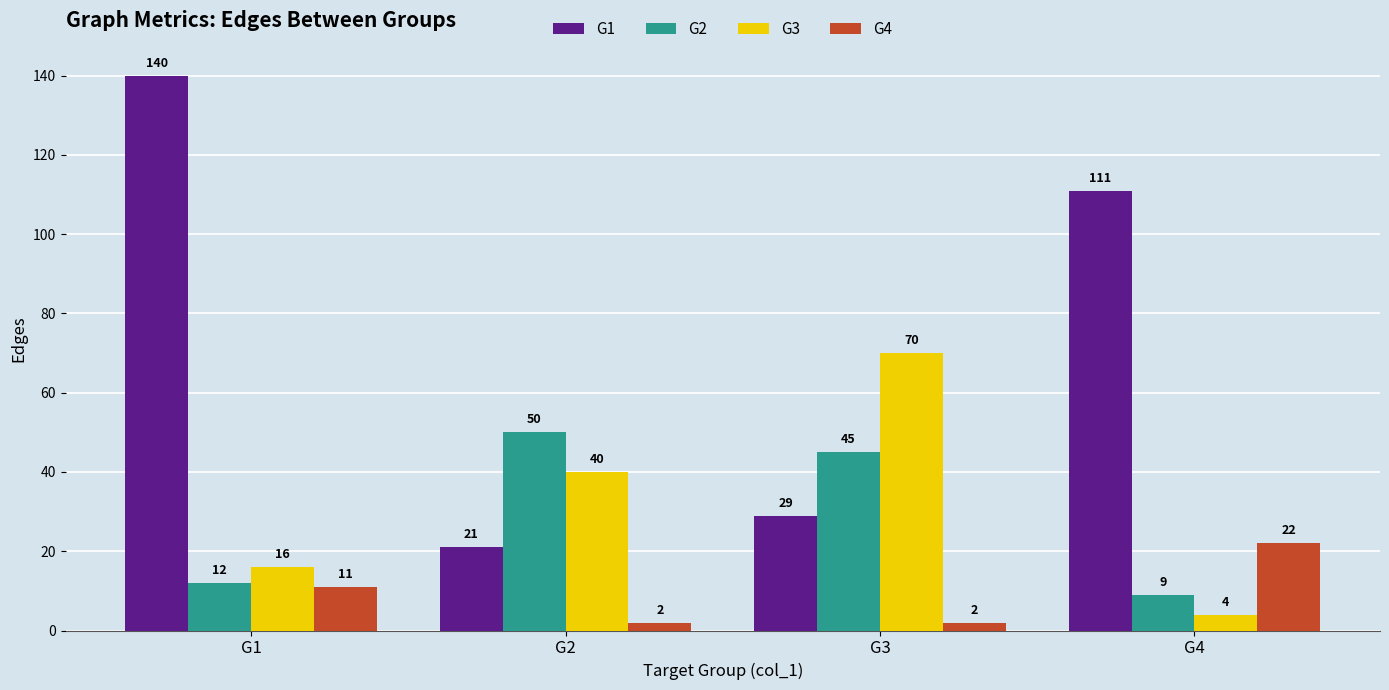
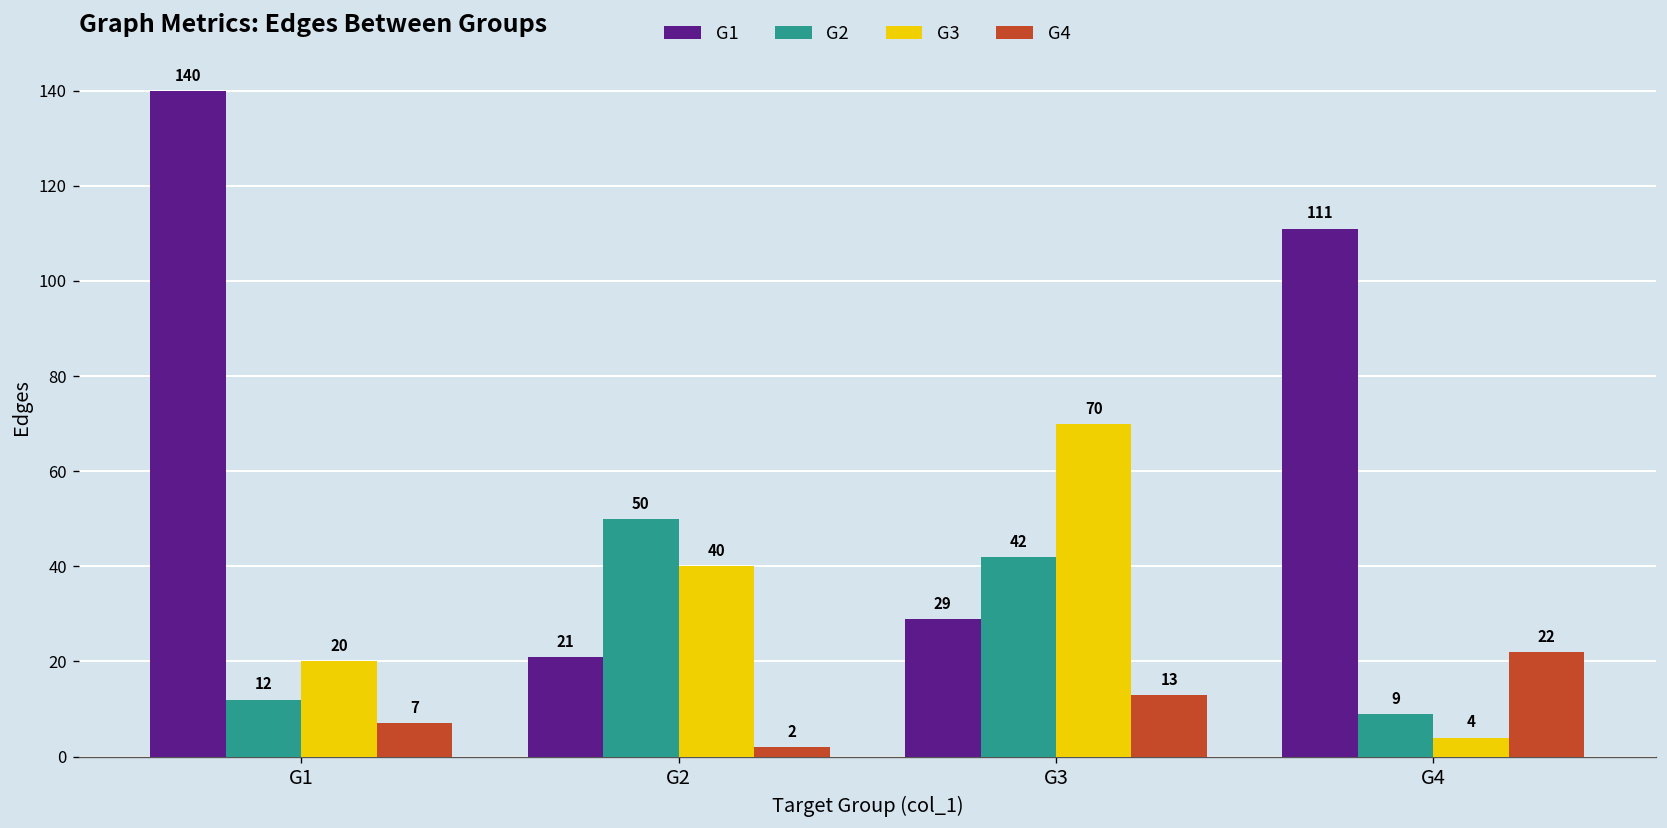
  {
    "G1": {
      "G1": 140,
      "G2": 21,
      "G3": 29,
      "G4": 111
    },
    "G2": {
      "G1": 12,
      "G2": 50,
-     "G3": 45,
+     "G3": 42,
      "G4": 9
    },
    "G3": {
-     "G1": 16,
+     "G1": 20,
      "G2": 40,
      "G3": 70,
      "G4": 4
    },
    "G4": {
-     "G1": 11,
+     "G1": 7,
      "G2": 2,
-     "G3": 2,
+     "G3": 13,
      "G4": 22
    }
  }
